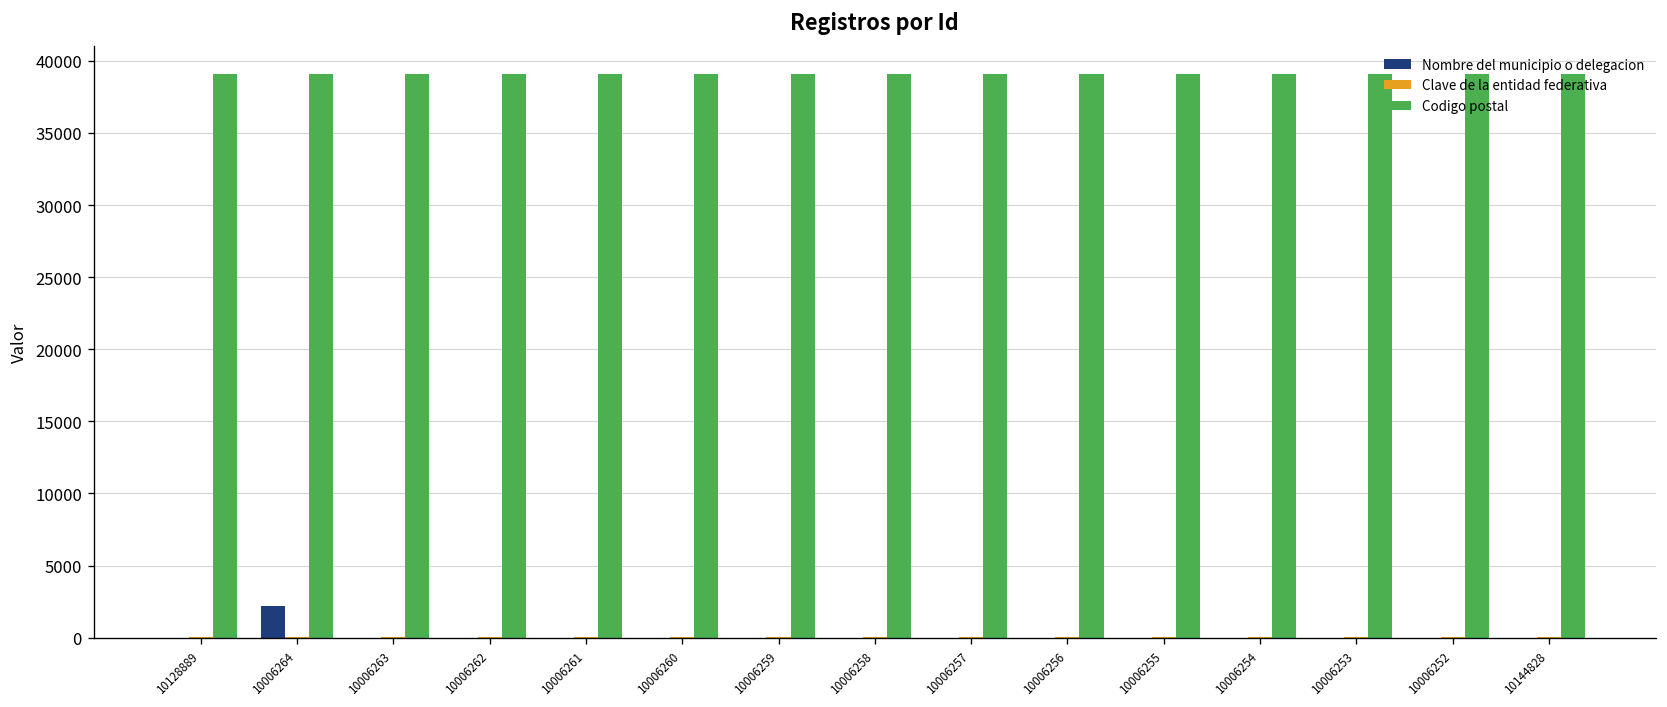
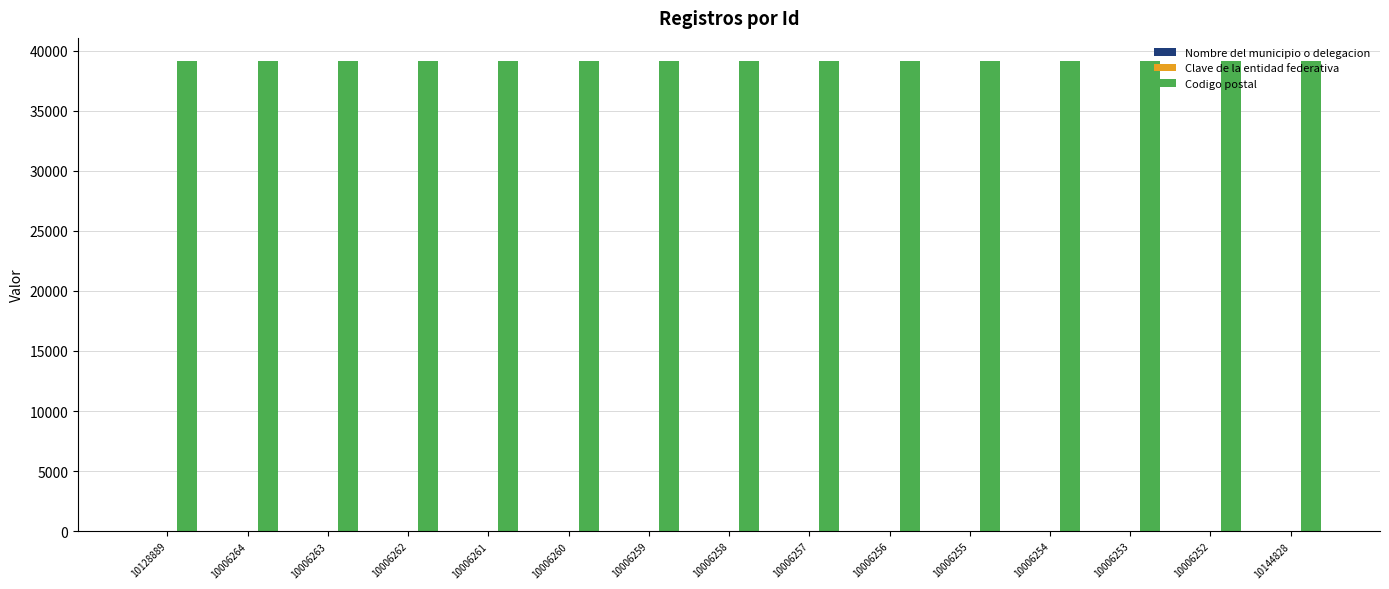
  {
    "Nombre del municipio o delegacion": {
-     "10006264": 2200
+     "10006264": 0
    },
    "Codigo postal": {
      "10128889": 39100,
      "10006264": 39100,
      "10006263": 39100,
      "10006262": 39100,
      "10006261": 39100,
      "10006260": 39100,
      "10006259": 39100,
      "10006258": 39100,
      "10006257": 39100,
      "10006256": 39100,
      "10006255": 39100,
      "10006254": 39100,
      "10006253": 39100,
      "10006252": 39100,
      "10144828": 39100
    }
  }
